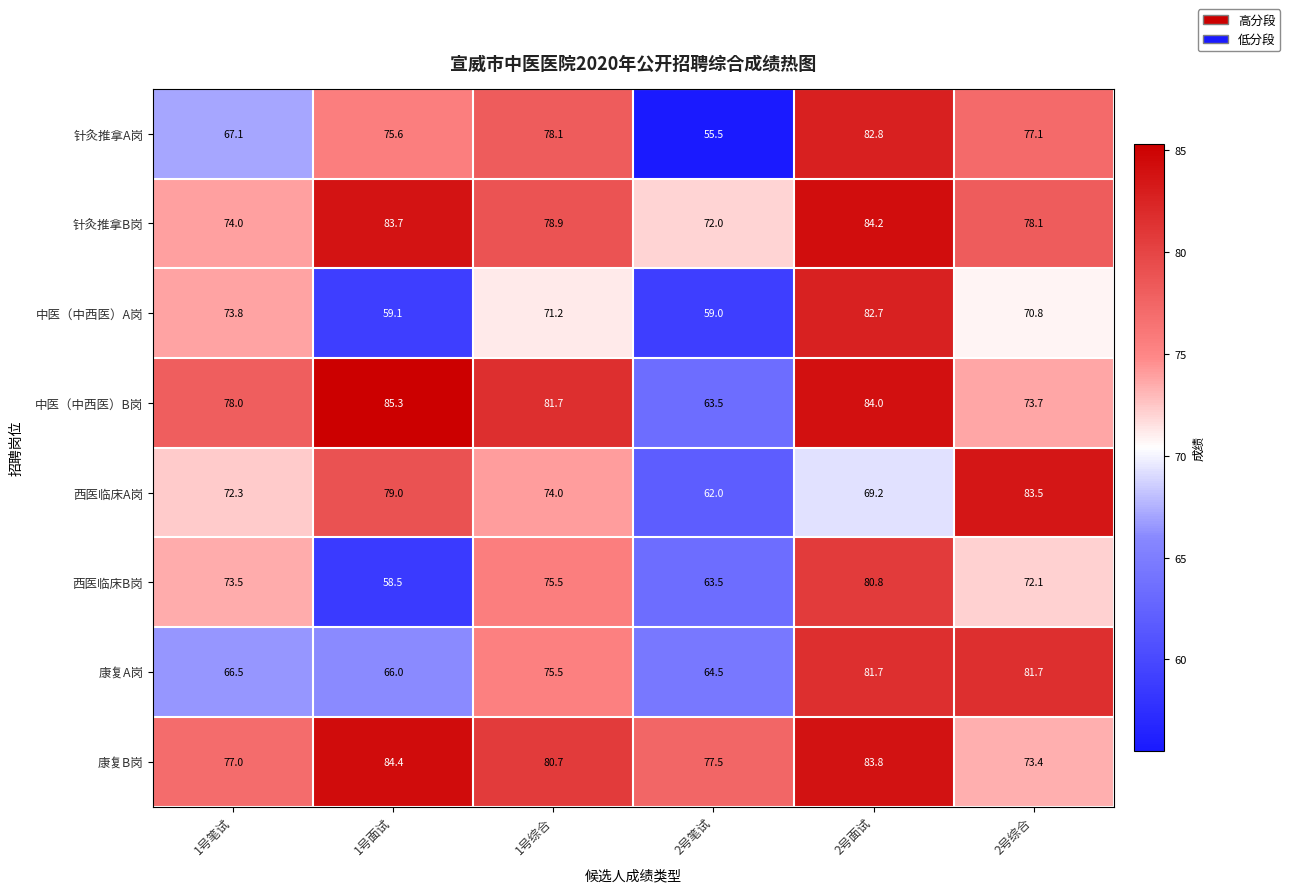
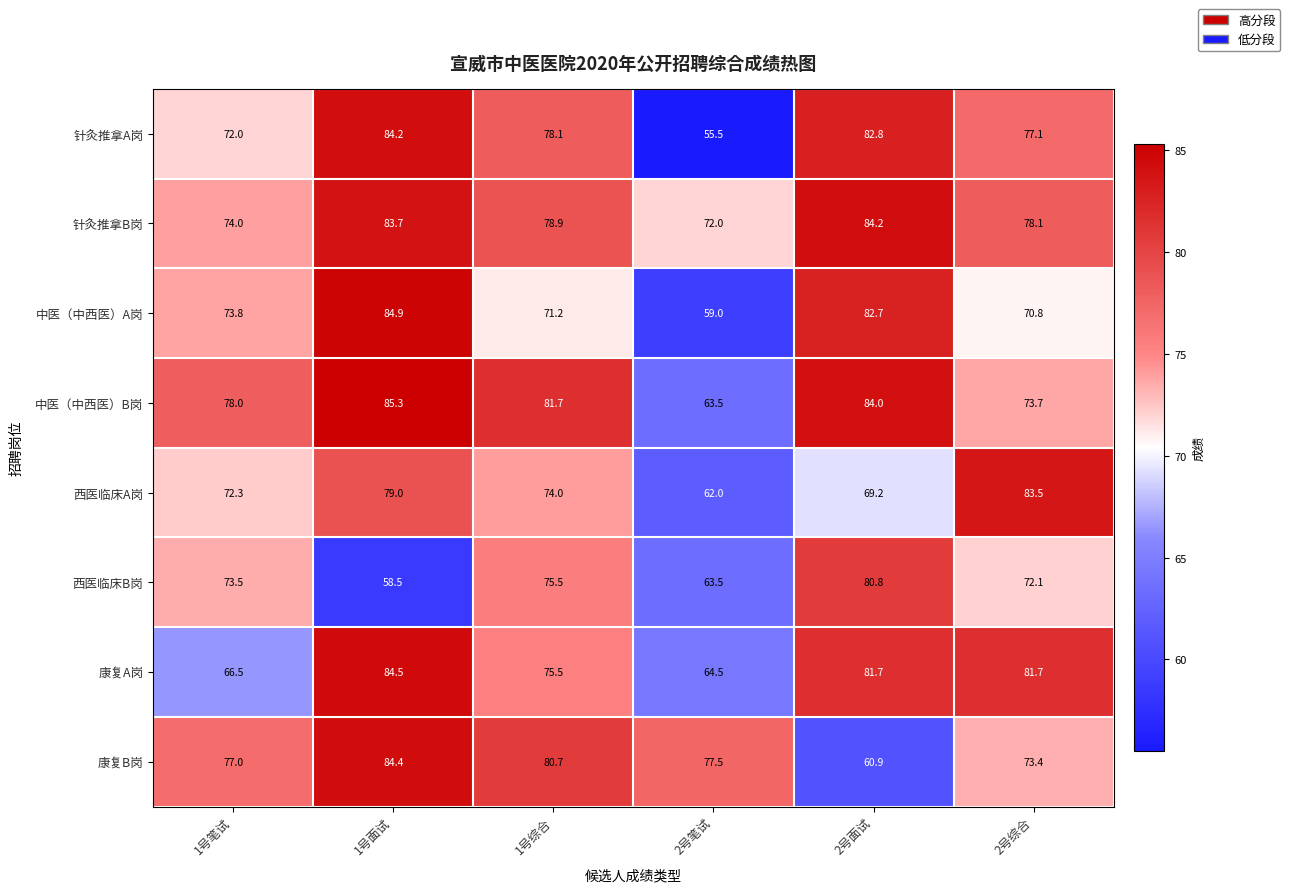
  {
    "针灸推拿A岗": {
-     "1号笔试": 67.1,
-     "1号面试": 75.6,
+     "1号笔试": 72.0,
+     "1号面试": 84.2,
      "1号综合": 78.1,
      "2号笔试": 55.5,
      "2号面试": 82.8,
      "2号综合": 77.1
    },
    "针灸推拿B岗": {
      "1号笔试": 74.0,
      "1号面试": 83.7,
      "1号综合": 78.9,
      "2号笔试": 72.0,
      "2号面试": 84.2,
      "2号综合": 78.1
    },
    "中医（中西医）A岗": {
      "1号笔试": 73.8,
-     "1号面试": 59.1,
+     "1号面试": 84.9,
      "1号综合": 71.2,
      "2号笔试": 59.0,
      "2号面试": 82.7,
      "2号综合": 70.8
    },
    "中医（中西医）B岗": {
      "1号笔试": 78.0,
      "1号面试": 85.3,
      "1号综合": 81.7,
      "2号笔试": 63.5,
      "2号面试": 84.0,
      "2号综合": 73.7
    },
    "西医临床A岗": {
      "1号笔试": 72.3,
      "1号面试": 79.0,
      "1号综合": 74.0,
      "2号笔试": 62.0,
      "2号面试": 69.2,
      "2号综合": 83.5
    },
    "西医临床B岗": {
      "1号笔试": 73.5,
      "1号面试": 58.5,
      "1号综合": 75.5,
      "2号笔试": 63.5,
      "2号面试": 80.8,
      "2号综合": 72.1
    },
    "康复A岗": {
      "1号笔试": 66.5,
-     "1号面试": 66.0,
+     "1号面试": 84.5,
      "1号综合": 75.5,
      "2号笔试": 64.5,
      "2号面试": 81.7,
      "2号综合": 81.7
    },
    "康复B岗": {
      "1号笔试": 77.0,
      "1号面试": 84.4,
      "1号综合": 80.7,
      "2号笔试": 77.5,
-     "2号面试": 83.8,
+     "2号面试": 60.9,
      "2号综合": 73.4
    }
  }
